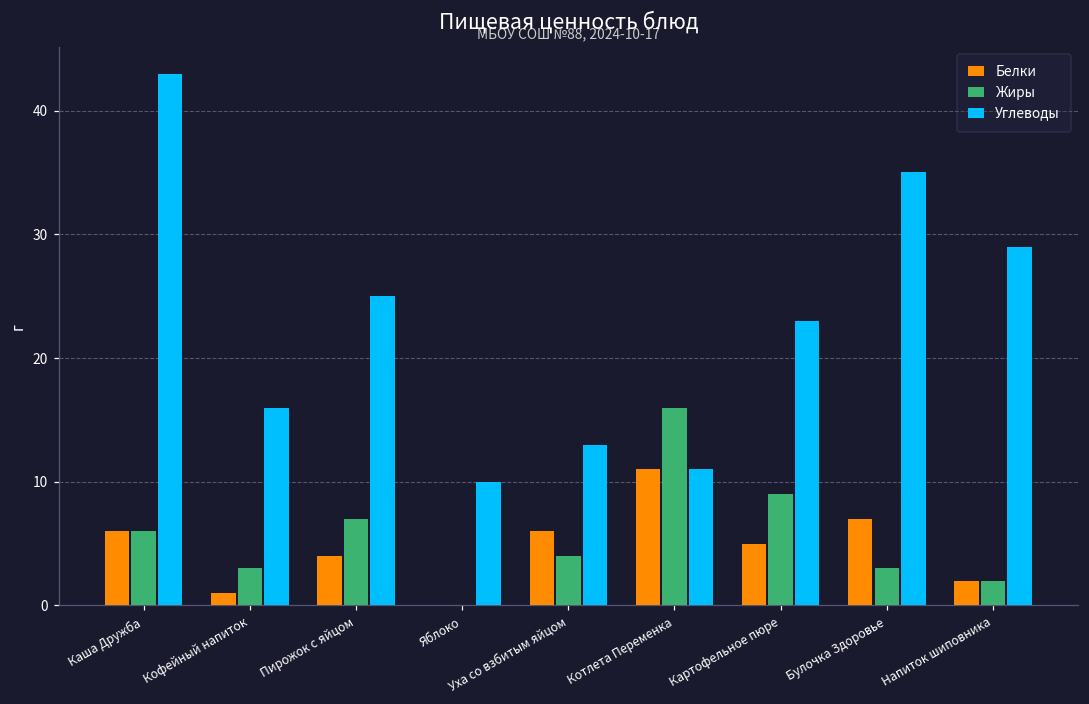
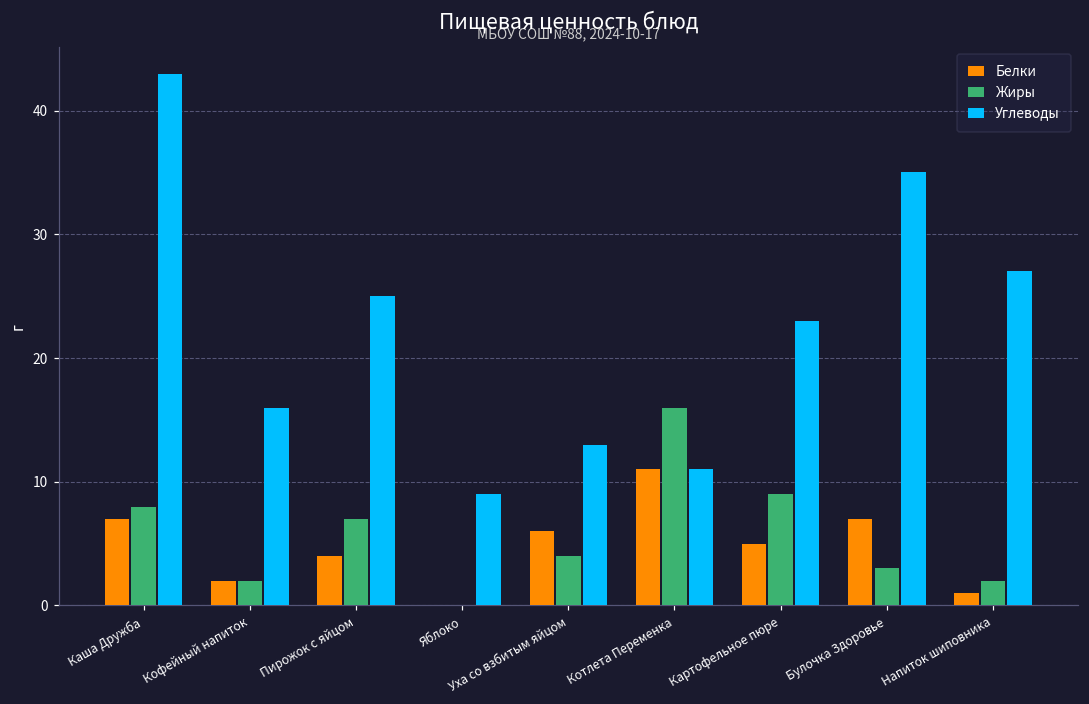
  {
    "Белки": {
-     "Каша Дружба": 6,
-     "Кофейный напиток": 1,
+     "Каша Дружба": 7,
+     "Кофейный напиток": 2,
      "Пирожок с яйцом": 4,
      "Яблоко": 0,
      "Уха со взбитым яйцом": 6,
      "Котлета Переменка": 11,
      "Картофельное пюре": 5,
      "Булочка Здоровье": 7,
-     "Напиток шиповника": 2
+     "Напиток шиповника": 1
    },
    "Жиры": {
-     "Каша Дружба": 6,
-     "Кофейный напиток": 3,
+     "Каша Дружба": 8,
+     "Кофейный напиток": 2,
      "Пирожок с яйцом": 7,
      "Яблоко": 0,
      "Уха со взбитым яйцом": 4,
      "Котлета Переменка": 16,
      "Картофельное пюре": 9,
      "Булочка Здоровье": 3,
      "Напиток шиповника": 2
    },
    "Углеводы": {
      "Каша Дружба": 43,
      "Кофейный напиток": 16,
      "Пирожок с яйцом": 25,
-     "Яблоко": 10,
+     "Яблоко": 9,
      "Уха со взбитым яйцом": 13,
      "Котлета Переменка": 11,
      "Картофельное пюре": 23,
      "Булочка Здоровье": 35,
-     "Напиток шиповника": 29
+     "Напиток шиповника": 27
    }
  }
